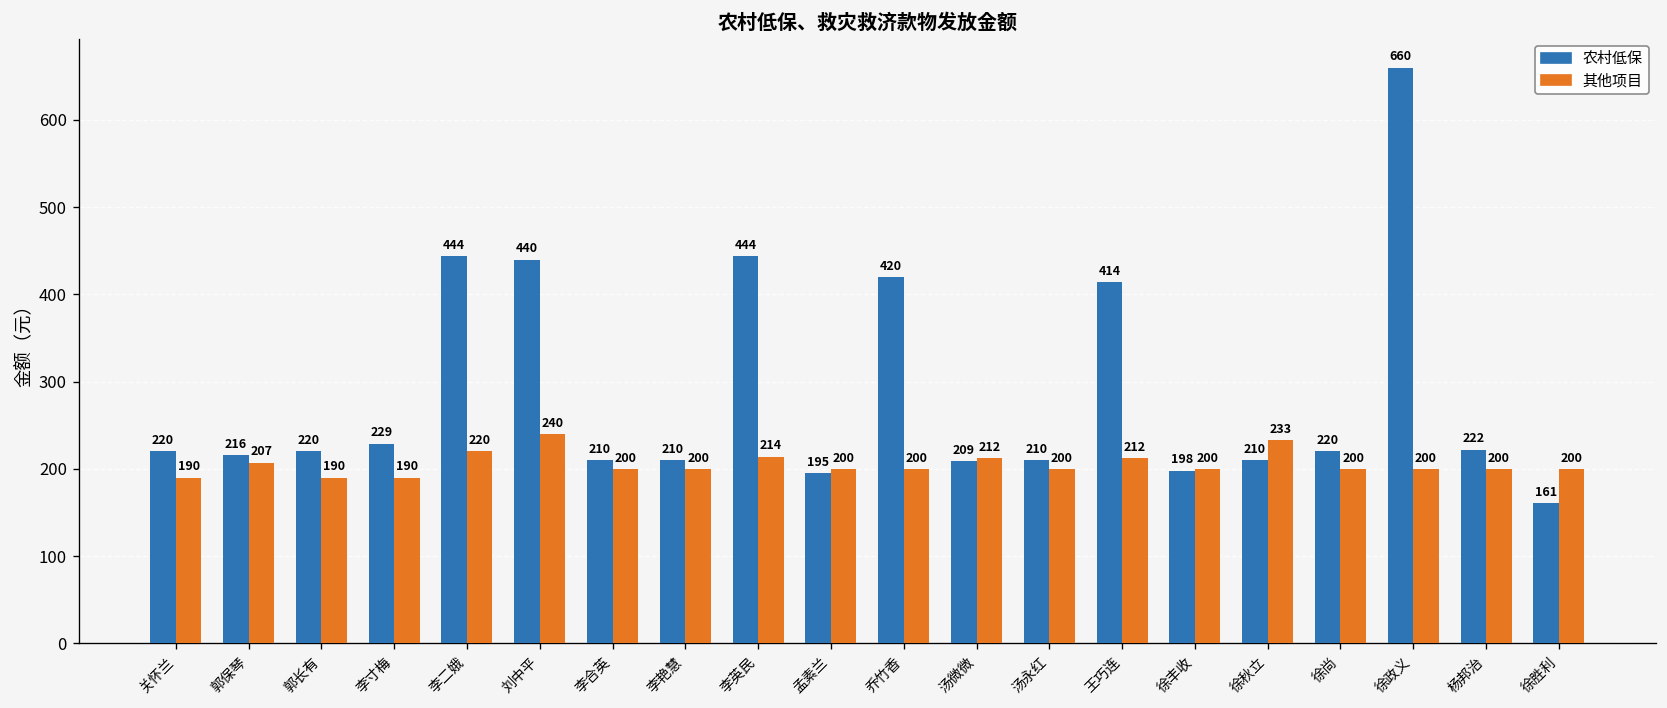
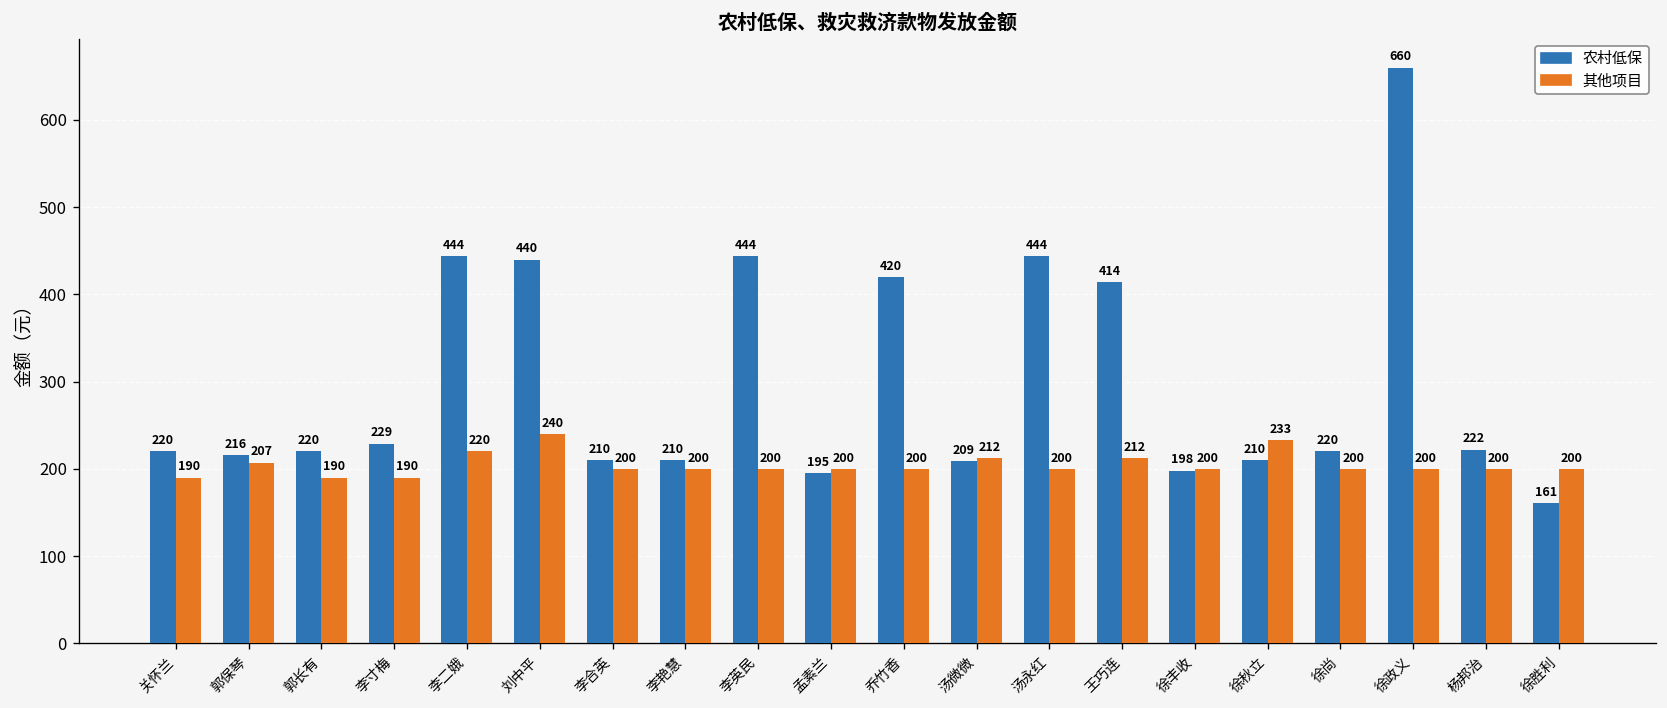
  {
    "农村低保": {
      "关怀兰": 220,
      "郭保琴": 216,
      "郭长有": 220,
      "李寸梅": 229,
      "李二娥": 444,
      "刘中平": 440,
      "李合英": 210,
      "李艳慧": 210,
      "李英民": 444,
      "孟素兰": 195,
      "乔竹香": 420,
      "汤微微": 209,
-     "汤永红": 210,
+     "汤永红": 444,
      "王巧连": 414,
      "徐丰收": 198,
      "徐秋立": 210,
      "徐尚": 220,
      "徐政义": 660,
      "杨邦治": 222,
      "徐胜利": 161
    },
    "其他项目": {
      "关怀兰": 190,
      "郭保琴": 207,
      "郭长有": 190,
      "李寸梅": 190,
      "李二娥": 220,
      "刘中平": 240,
      "李合英": 200,
      "李艳慧": 200,
-     "李英民": 214,
+     "李英民": 200,
      "孟素兰": 200,
      "乔竹香": 200,
      "汤微微": 212,
      "汤永红": 200,
      "王巧连": 212,
      "徐丰收": 200,
      "徐秋立": 233,
      "徐尚": 200,
      "徐政义": 200,
      "杨邦治": 200,
      "徐胜利": 200
    }
  }
